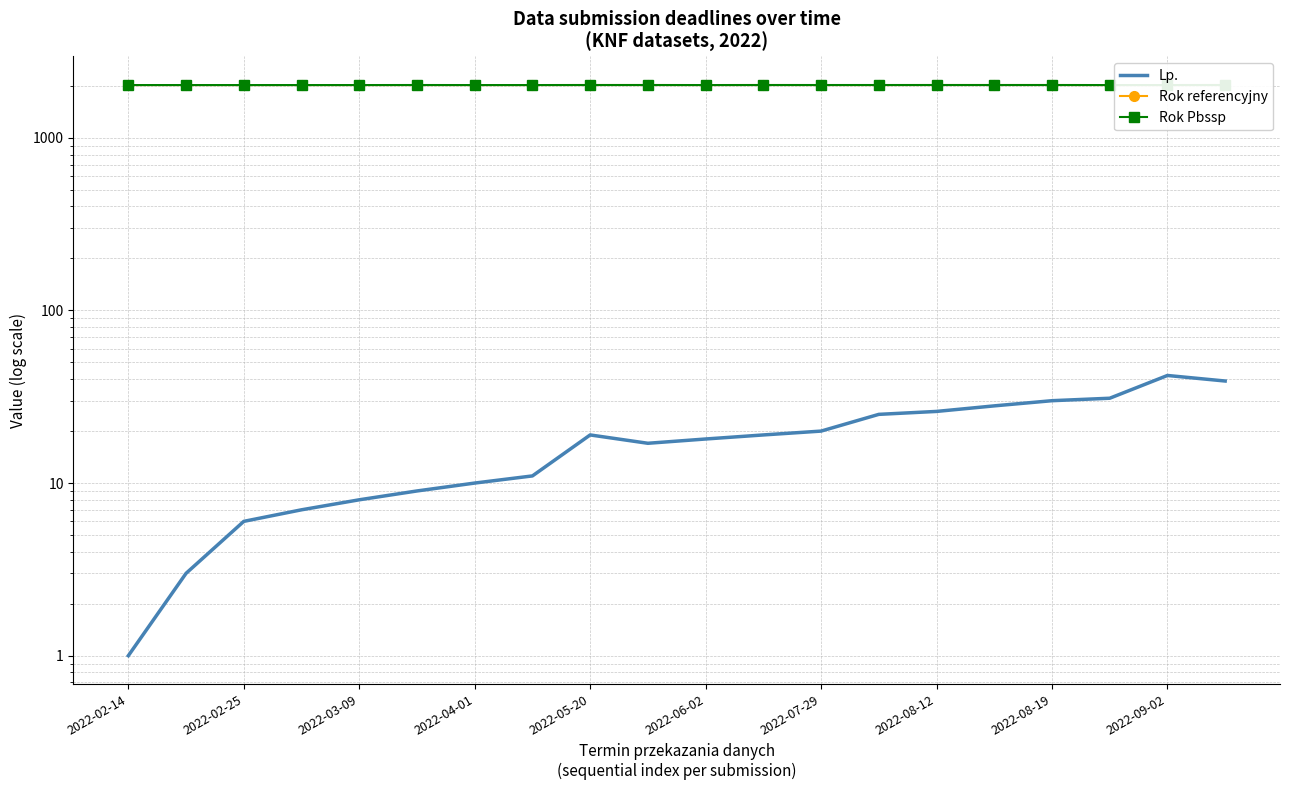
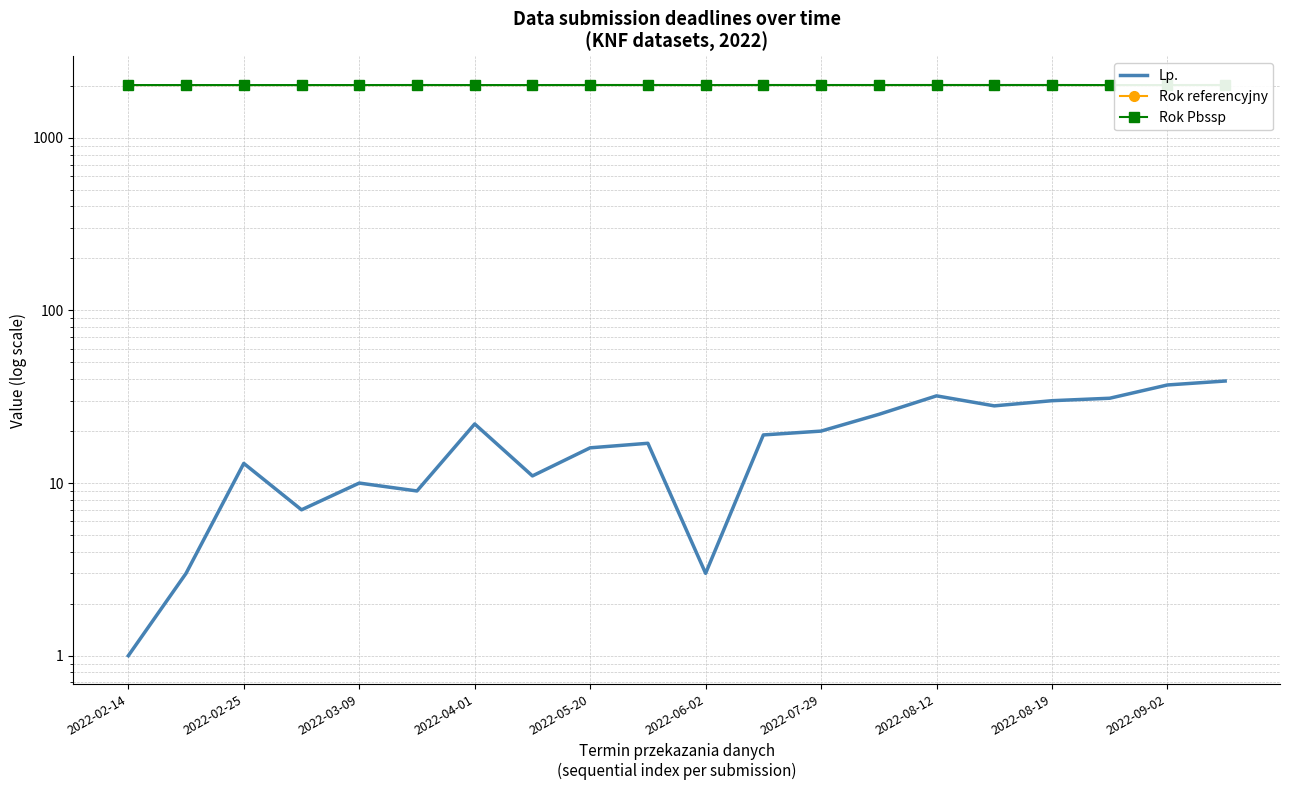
  {
    "Lp.": {
      "2022-02-14": 1,
-     "2022-02-25": 6,
-     "2022-03-09": 8,
-     "2022-04-01": 10,
-     "2022-05-20": 19,
-     "2022-06-02": 18,
+     "2022-02-25": 13,
+     "2022-03-09": 10,
+     "2022-04-01": 22,
+     "2022-05-20": 16,
+     "2022-06-02": 3,
      "2022-07-29": 20,
-     "2022-08-12": 26,
+     "2022-08-12": 32,
      "2022-08-19": 30,
-     "2022-09-02": 42
+     "2022-09-02": 37
    },
    "Rok Pbssp": {
      "2022-02-14": 2000,
      "2022-02-25": 2000,
      "2022-03-09": 2000,
      "2022-04-01": 2000,
      "2022-05-20": 2000,
      "2022-06-02": 2000,
      "2022-07-29": 2000,
      "2022-08-12": 2000,
      "2022-08-19": 2000
    }
  }
